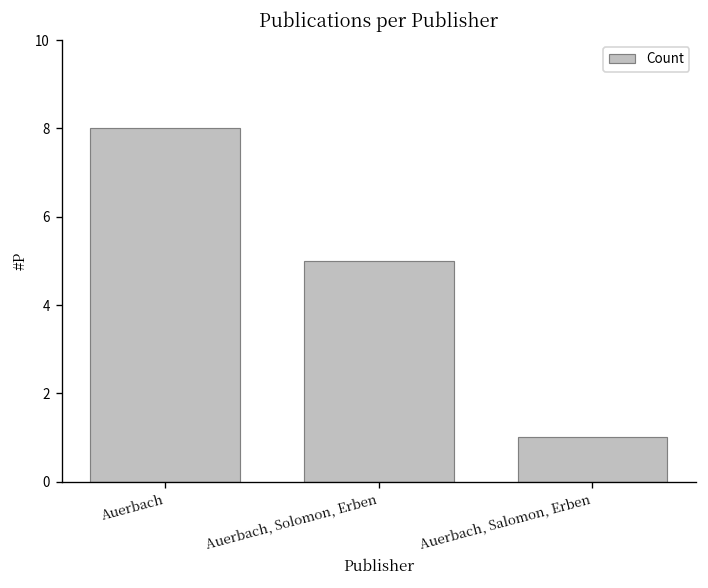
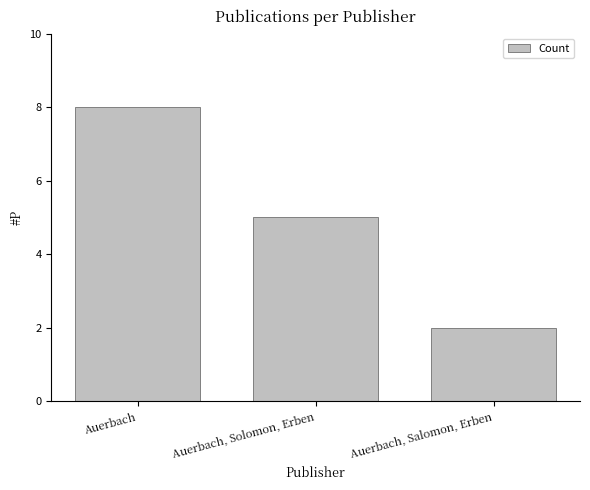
  {
    "Auerbach": 8,
    "Auerbach, Solomon, Erben": 5,
-   "Auerbach, Salomon, Erben": 1
+   "Auerbach, Salomon, Erben": 2
  }
